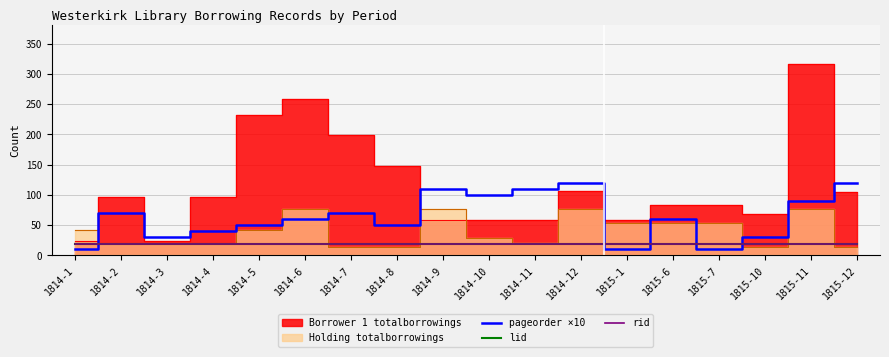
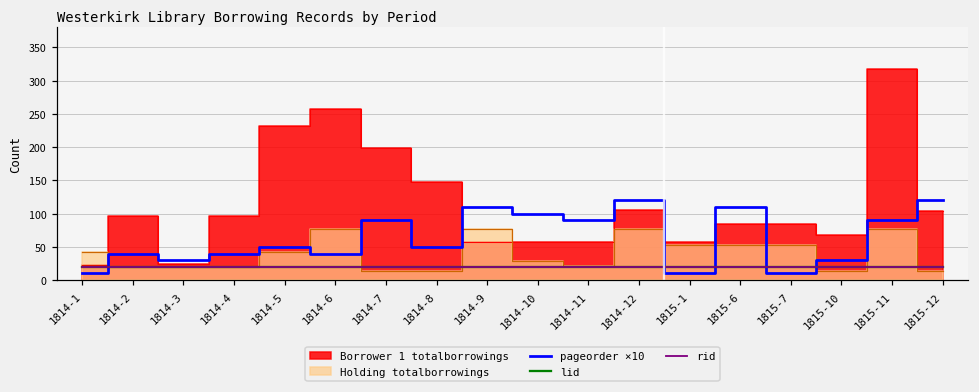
  {
    "pageorder ×10": {
      "1814-1": 10,
-     "1814-2": 70,
+     "1814-2": 40,
      "1814-3": 30,
      "1814-4": 40,
      "1814-5": 50,
-     "1814-6": 60,
-     "1814-7": 70,
+     "1814-6": 40,
+     "1814-7": 90,
      "1814-8": 50,
      "1814-9": 110,
      "1814-10": 100,
-     "1814-11": 110,
+     "1814-11": 90,
      "1814-12": 120,
      "1815-1": 10,
-     "1815-6": 60,
+     "1815-6": 110,
      "1815-7": 10,
      "1815-10": 30,
      "1815-11": 90,
      "1815-12": 120
    },
    "rid": {
      "1814-5": 20,
      "1814-6": 20,
      "1814-7": 20,
      "1814-8": 20,
      "1814-9": 20,
      "1814-10": 20,
      "1814-12": 20,
      "1815-1": 20,
      "1815-6": 20,
      "1815-7": 20,
      "1815-10": 20,
      "1815-11": 20,
      "1815-12": 20
    }
  }
